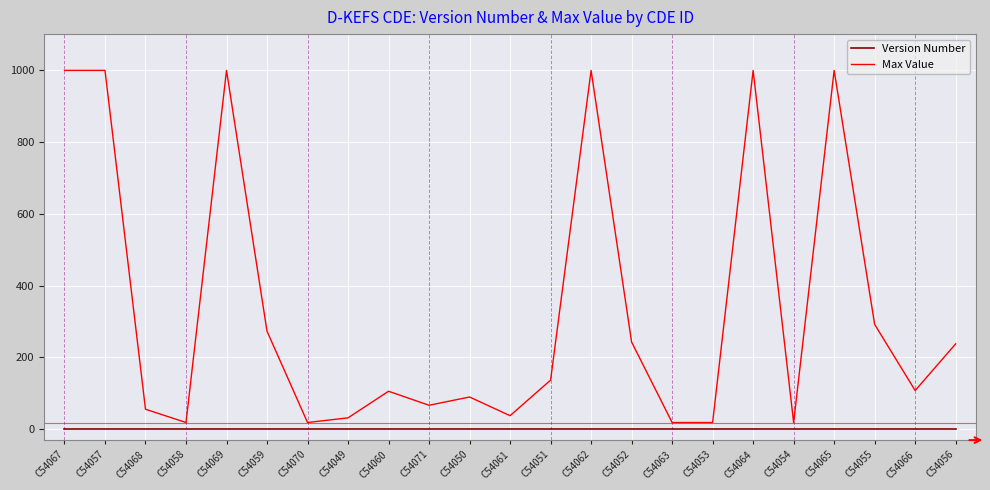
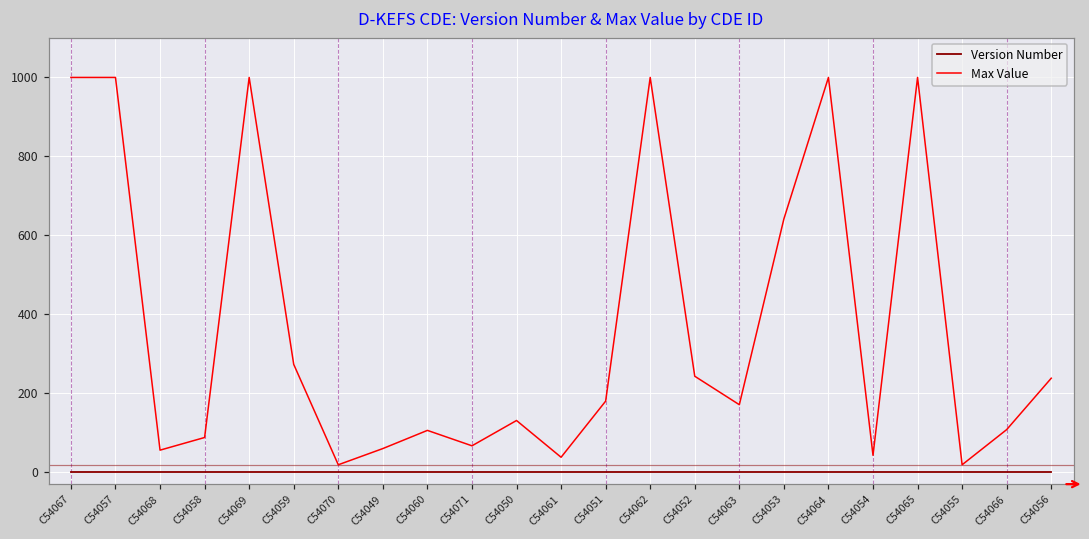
  {
    "Version Number": {
      "C54067": 0,
      "C54057": 0,
      "C54068": 0,
      "C54058": 0,
      "C54069": 0,
      "C54059": 0,
      "C54070": 0,
      "C54049": 0,
      "C54060": 0,
      "C54071": 0,
      "C54050": 0,
      "C54061": 0,
      "C54051": 0,
      "C54062": 0,
      "C54052": 0,
      "C54063": 0,
      "C54053": 0,
      "C54064": 0,
      "C54054": 0,
      "C54065": 0,
      "C54055": 0,
      "C54066": 0,
      "C54056": 0
    },
    "Max Value": {
      "C54067": 1000,
      "C54057": 1000,
      "C54068": 60,
-     "C54058": 20,
+     "C54058": 90,
      "C54069": 1000,
      "C54059": 270,
      "C54070": 20,
-     "C54049": 30,
+     "C54049": 60,
      "C54060": 110,
      "C54071": 70,
-     "C54050": 90,
+     "C54050": 130,
      "C54061": 40,
-     "C54051": 140,
+     "C54051": 180,
      "C54062": 1000,
      "C54052": 240,
-     "C54063": 20,
-     "C54053": 20,
+     "C54063": 170,
+     "C54053": 640,
      "C54064": 1000,
-     "C54054": 20,
+     "C54054": 40,
      "C54065": 1000,
-     "C54055": 290,
+     "C54055": 20,
      "C54066": 110,
      "C54056": 240
    }
  }
